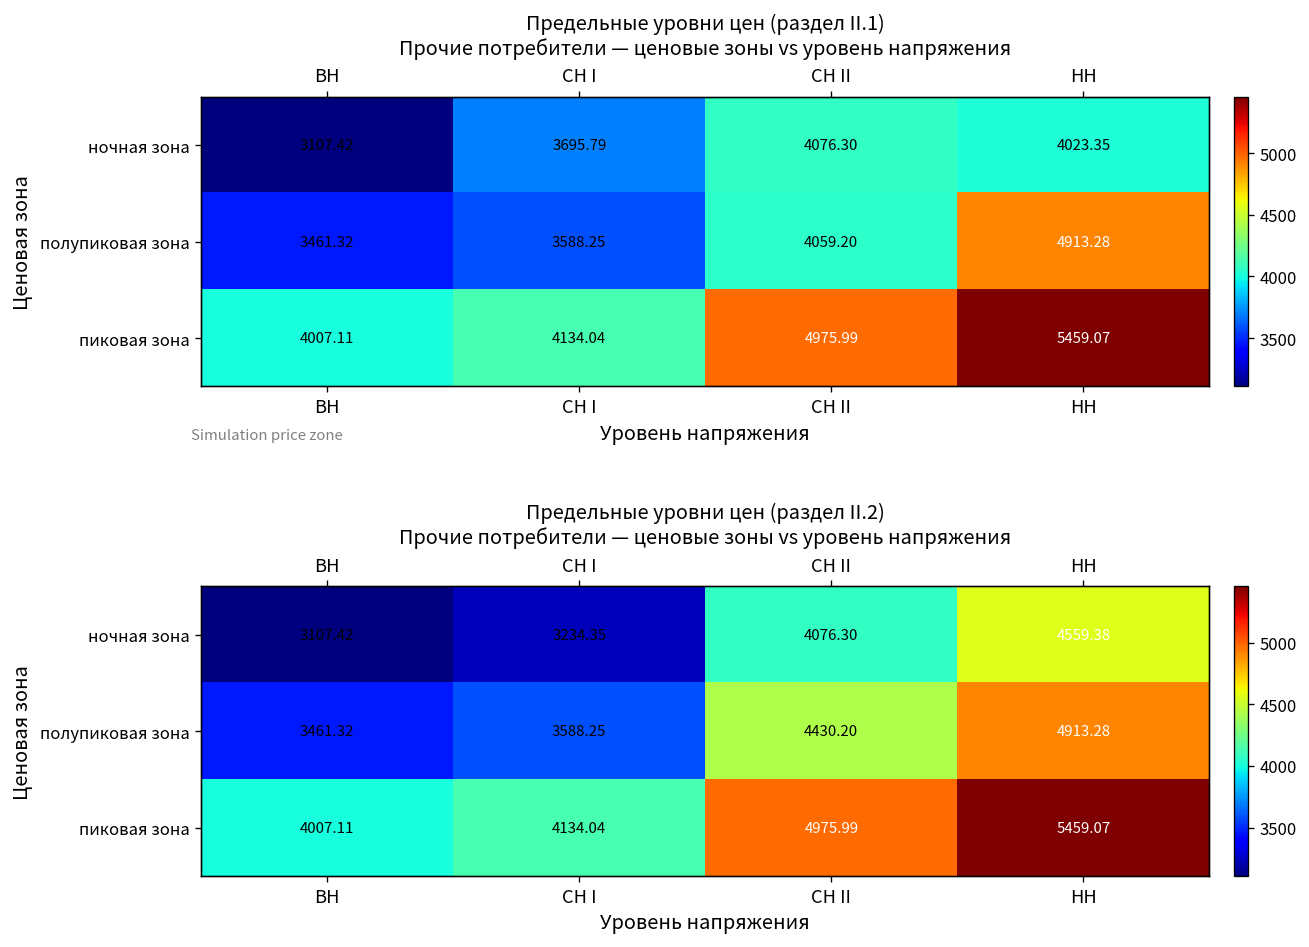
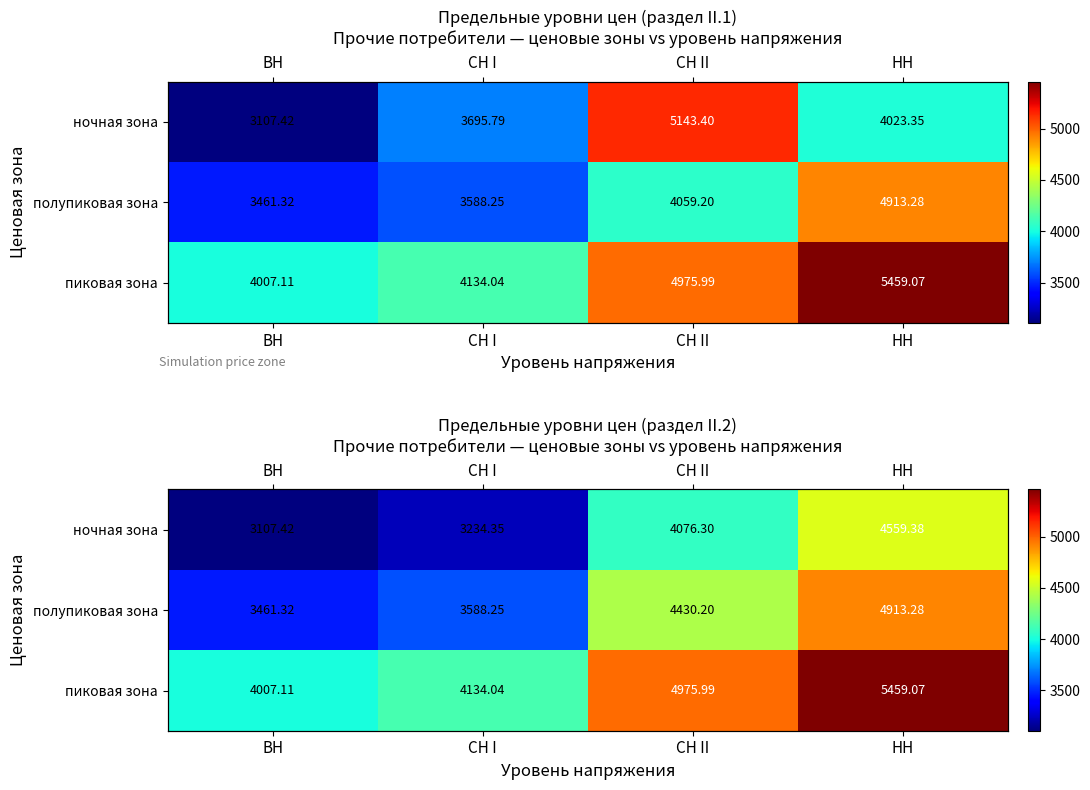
  {
    "Предельные уровни цен (раздел II.1) Прочие потребители — ценовые зоны vs уровень напряжения": {
      "ночная зона": {
        "ВН": 3107.42,
        "СН I": 3695.79,
-       "СН II": 4076.30,
+       "СН II": 5143.40,
        "НН": 4023.35
      },
      "полупиковая зона": {
        "ВН": 3461.32,
        "СН I": 3588.25,
        "СН II": 4059.20,
        "НН": 4913.28
      },
      "пиковая зона": {
        "ВН": 4007.11,
        "СН I": 4134.04,
        "СН II": 4975.99,
        "НН": 5459.07
      }
    },
    "Предельные уровни цен (раздел II.2) Прочие потребители — ценовые зоны vs уровень напряжения": {
      "ночная зона": {
        "ВН": 3107.42,
        "СН I": 3234.35,
        "СН II": 4076.30,
        "НН": 4559.38
      },
      "полупиковая зона": {
        "ВН": 3461.32,
        "СН I": 3588.25,
        "СН II": 4430.20,
        "НН": 4913.28
      },
      "пиковая зона": {
        "ВН": 4007.11,
        "СН I": 4134.04,
        "СН II": 4975.99,
        "НН": 5459.07
      }
    }
  }
